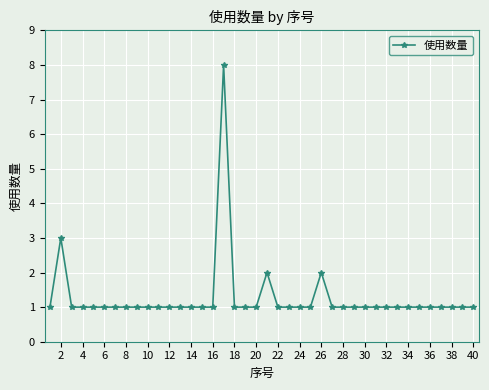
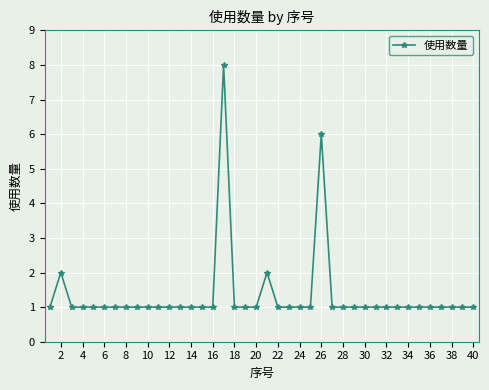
  {
-   "2": 3,
+   "2": 2,
    "4": 1,
    "6": 1,
    "8": 1,
    "10": 1,
    "12": 1,
    "14": 1,
    "16": 1,
    "18": 1,
    "20": 1,
    "22": 1,
    "24": 1,
-   "26": 2,
+   "26": 6,
    "28": 1,
    "30": 1,
    "32": 1,
    "34": 1,
    "36": 1,
    "38": 1,
    "40": 1
  }
